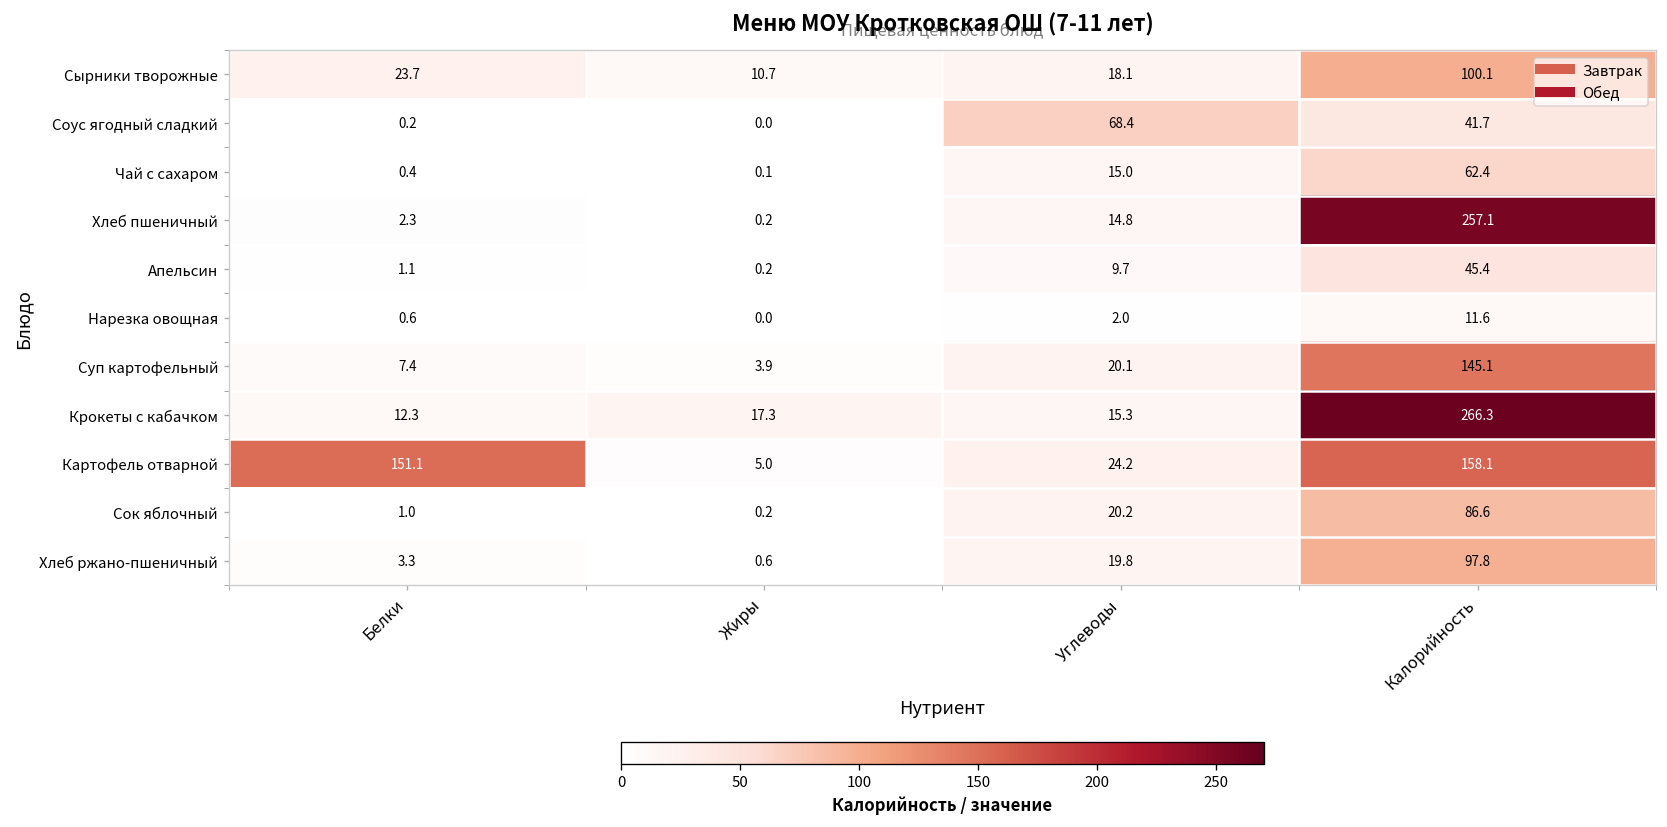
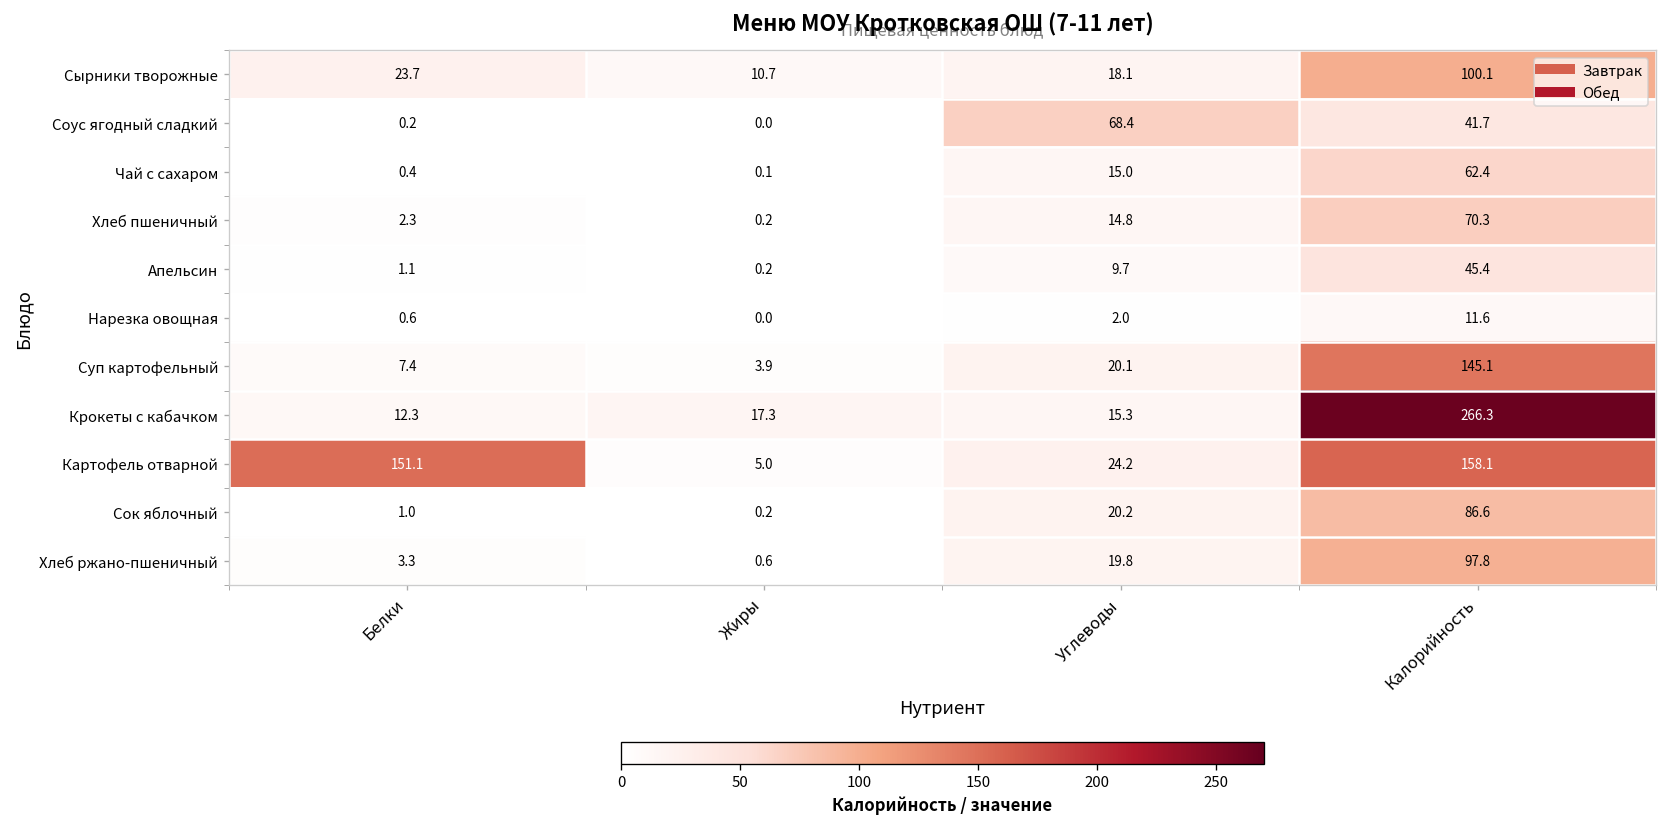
  {
    "Сырники творожные": {
      "Белки": 23.7,
      "Жиры": 10.7,
      "Углеводы": 18.1,
      "Калорийность": 100.1
    },
    "Соус ягодный сладкий": {
      "Белки": 0.2,
      "Жиры": 0.0,
      "Углеводы": 68.4,
      "Калорийность": 41.7
    },
    "Чай с сахаром": {
      "Белки": 0.4,
      "Жиры": 0.1,
      "Углеводы": 15.0,
      "Калорийность": 62.4
    },
    "Хлеб пшеничный": {
      "Белки": 2.3,
      "Жиры": 0.2,
      "Углеводы": 14.8,
-     "Калорийность": 257.1
+     "Калорийность": 70.3
    },
    "Апельсин": {
      "Белки": 1.1,
      "Жиры": 0.2,
      "Углеводы": 9.7,
      "Калорийность": 45.4
    },
    "Нарезка овощная": {
      "Белки": 0.6,
      "Жиры": 0.0,
      "Углеводы": 2.0,
      "Калорийность": 11.6
    },
    "Суп картофельный": {
      "Белки": 7.4,
      "Жиры": 3.9,
      "Углеводы": 20.1,
      "Калорийность": 145.1
    },
    "Крокеты с кабачком": {
      "Белки": 12.3,
      "Жиры": 17.3,
      "Углеводы": 15.3,
      "Калорийность": 266.3
    },
    "Картофель отварной": {
      "Белки": 151.1,
      "Жиры": 5.0,
      "Углеводы": 24.2,
      "Калорийность": 158.1
    },
    "Сок яблочный": {
      "Белки": 1.0,
      "Жиры": 0.2,
      "Углеводы": 20.2,
      "Калорийность": 86.6
    },
    "Хлеб ржано-пшеничный": {
      "Белки": 3.3,
      "Жиры": 0.6,
      "Углеводы": 19.8,
      "Калорийность": 97.8
    }
  }
